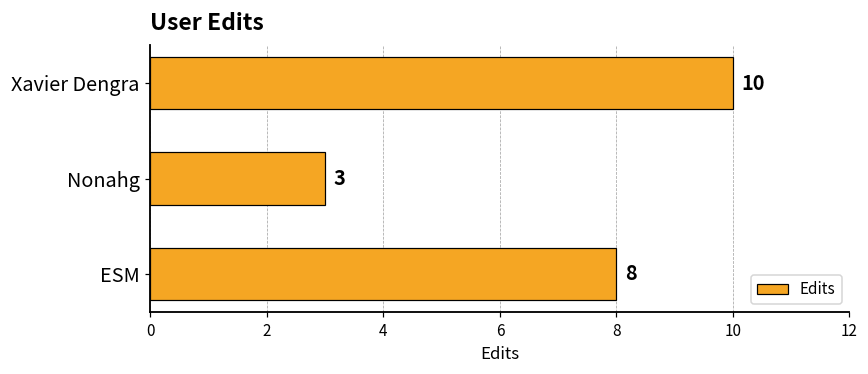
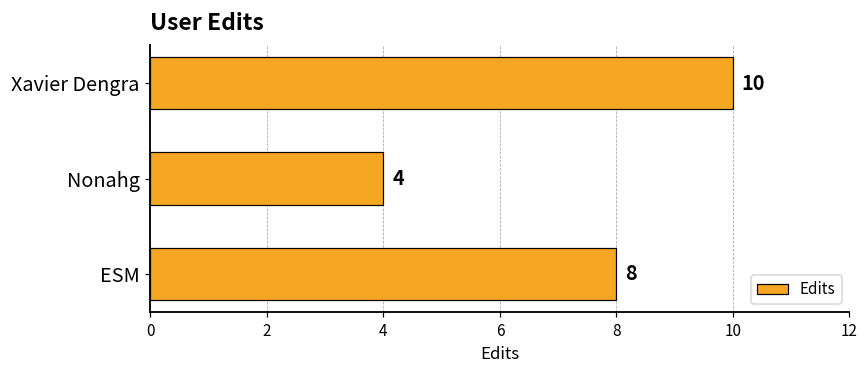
  {
    "Xavier Dengra": 10,
-   "Nonahg": 3,
+   "Nonahg": 4,
    "ESM": 8
  }
